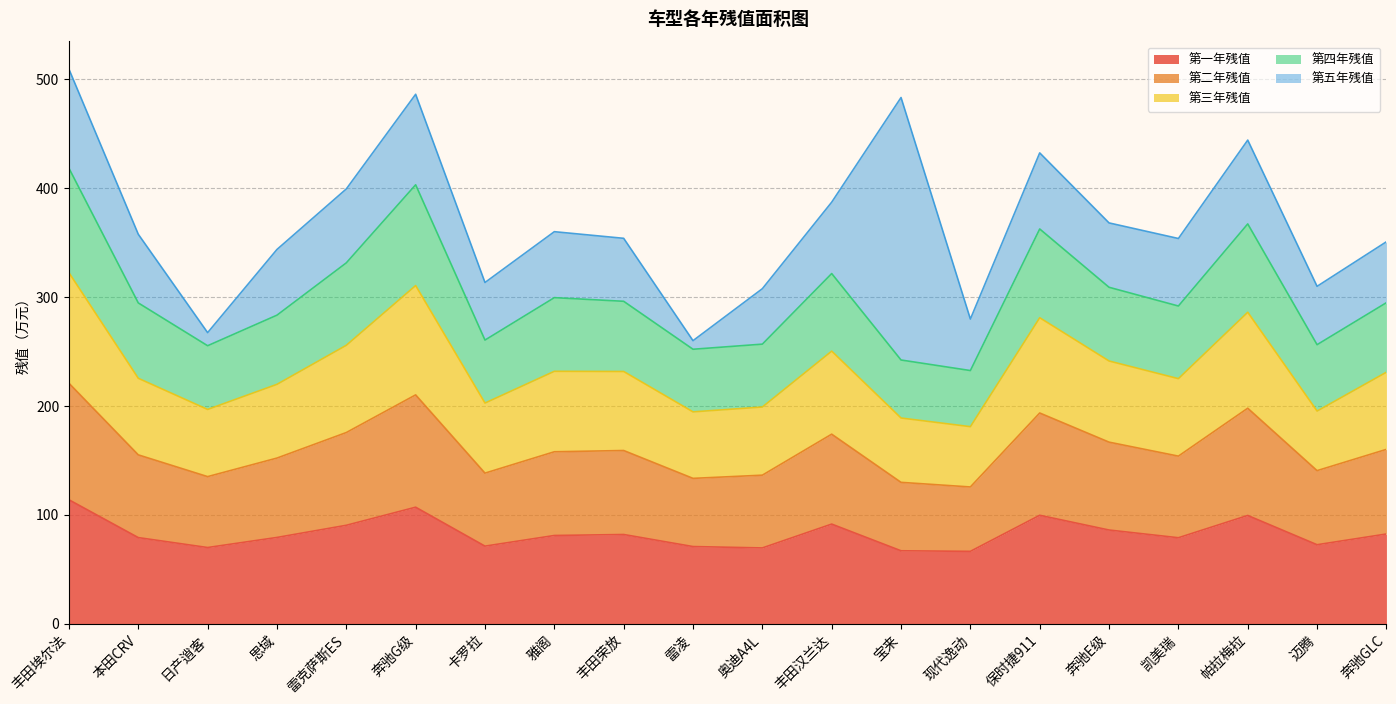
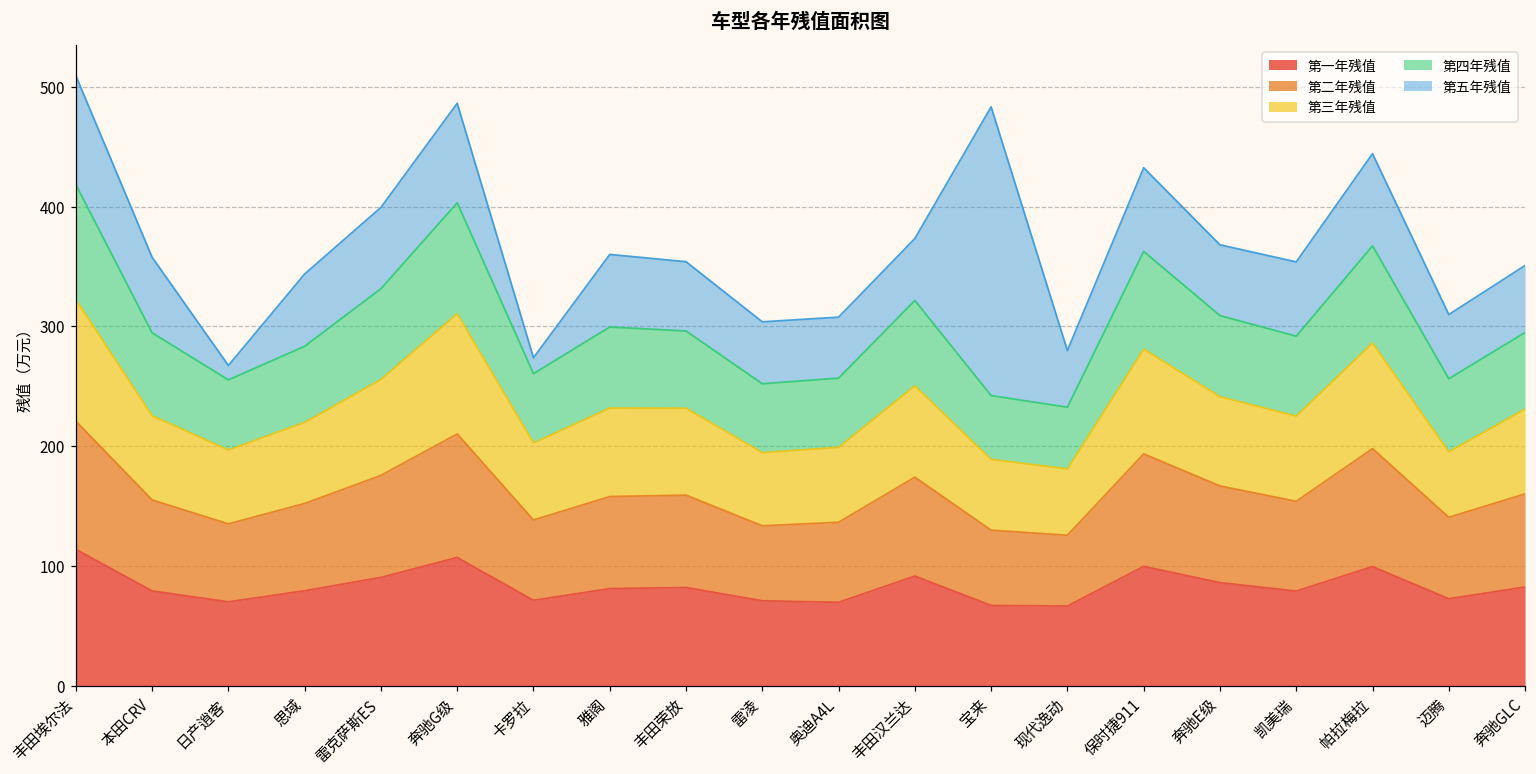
  {
    "第三年残值": {
      "丰田埃尔法": 102,
      "本田CRV": 70,
      "日产逍客": 62,
      "思域": 68,
      "雷克萨斯ES": 80,
      "奔驰G级": 100,
      "卡罗拉": 64,
      "雅阁": 74,
      "丰田荣放": 73,
      "雷凌": 61,
      "奥迪A4L": 63,
      "丰田汉兰达": 76,
      "宝来": 59,
      "现代逸动": 55,
      "保时捷911": 88,
      "奔驰E级": 75,
      "凯美瑞": 71,
      "帕拉梅拉": 88,
      "迈腾": 55,
      "奔驰GLC": 71
    },
    "第四年残值": {
      "丰田埃尔法": 96,
      "本田CRV": 69,
      "日产逍客": 59,
      "思域": 64,
      "雷克萨斯ES": 76,
      "奔驰G级": 93,
      "卡罗拉": 58,
      "雅阁": 68,
      "丰田荣放": 64,
      "雷凌": 58,
      "奥迪A4L": 58,
      "丰田汉兰达": 71,
      "宝来": 53,
      "现代逸动": 52,
      "保时捷911": 82,
      "奔驰E级": 68,
      "凯美瑞": 67,
      "帕拉梅拉": 81,
      "迈腾": 61,
      "奔驰GLC": 64
    },
    "第五年残值": {
      "丰田埃尔法": 91,
      "本田CRV": 63,
      "日产逍客": 12,
      "思域": 60,
      "雷克萨斯ES": 68,
      "奔驰G级": 83,
-     "卡罗拉": 53,
+     "卡罗拉": 13,
      "雅阁": 61,
      "丰田荣放": 58,
-     "雷凌": 8,
+     "雷凌": 52,
      "奥迪A4L": 51,
-     "丰田汉兰达": 66,
+     "丰田汉兰达": 52,
      "宝来": 241,
      "现代逸动": 47,
      "保时捷911": 70,
      "奔驰E级": 59,
      "凯美瑞": 62,
      "帕拉梅拉": 77,
      "迈腾": 54,
      "奔驰GLC": 56
    }
  }
